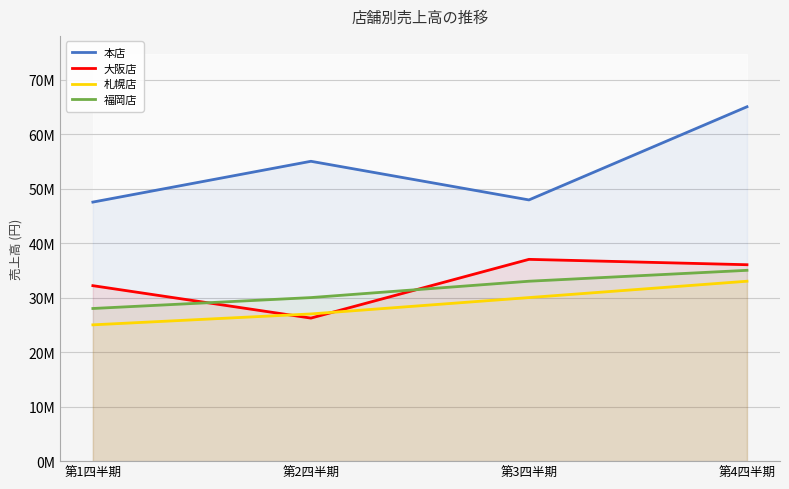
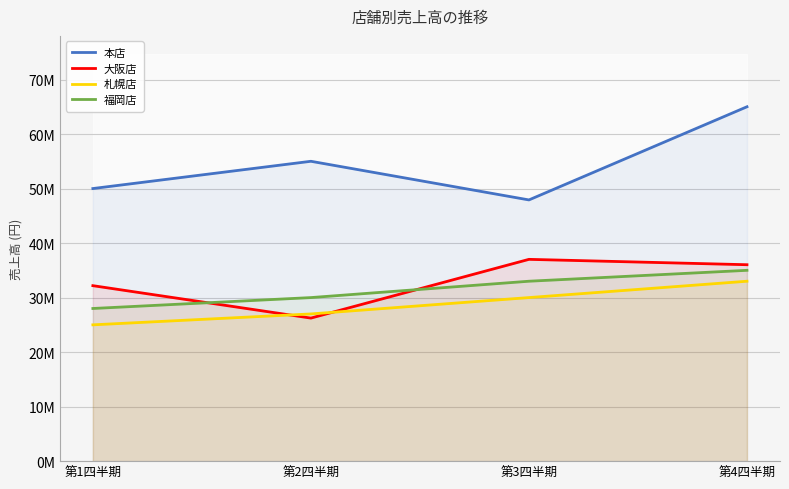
  {
    "本店": {
-     "第1四半期": 48000000,
+     "第1四半期": 50000000,
      "第2四半期": 55000000,
      "第3四半期": 48000000,
      "第4四半期": 65000000
    },
    "大阪店": {
      "第1四半期": 32000000,
      "第2四半期": 26000000,
      "第3四半期": 37000000,
      "第4四半期": 36000000
    },
    "札幌店": {
      "第1四半期": 25000000,
      "第2四半期": 27000000,
      "第3四半期": 30000000,
      "第4四半期": 33000000
    },
    "福岡店": {
      "第1四半期": 28000000,
      "第2四半期": 30000000,
      "第3四半期": 33000000,
      "第4四半期": 35000000
    }
  }
